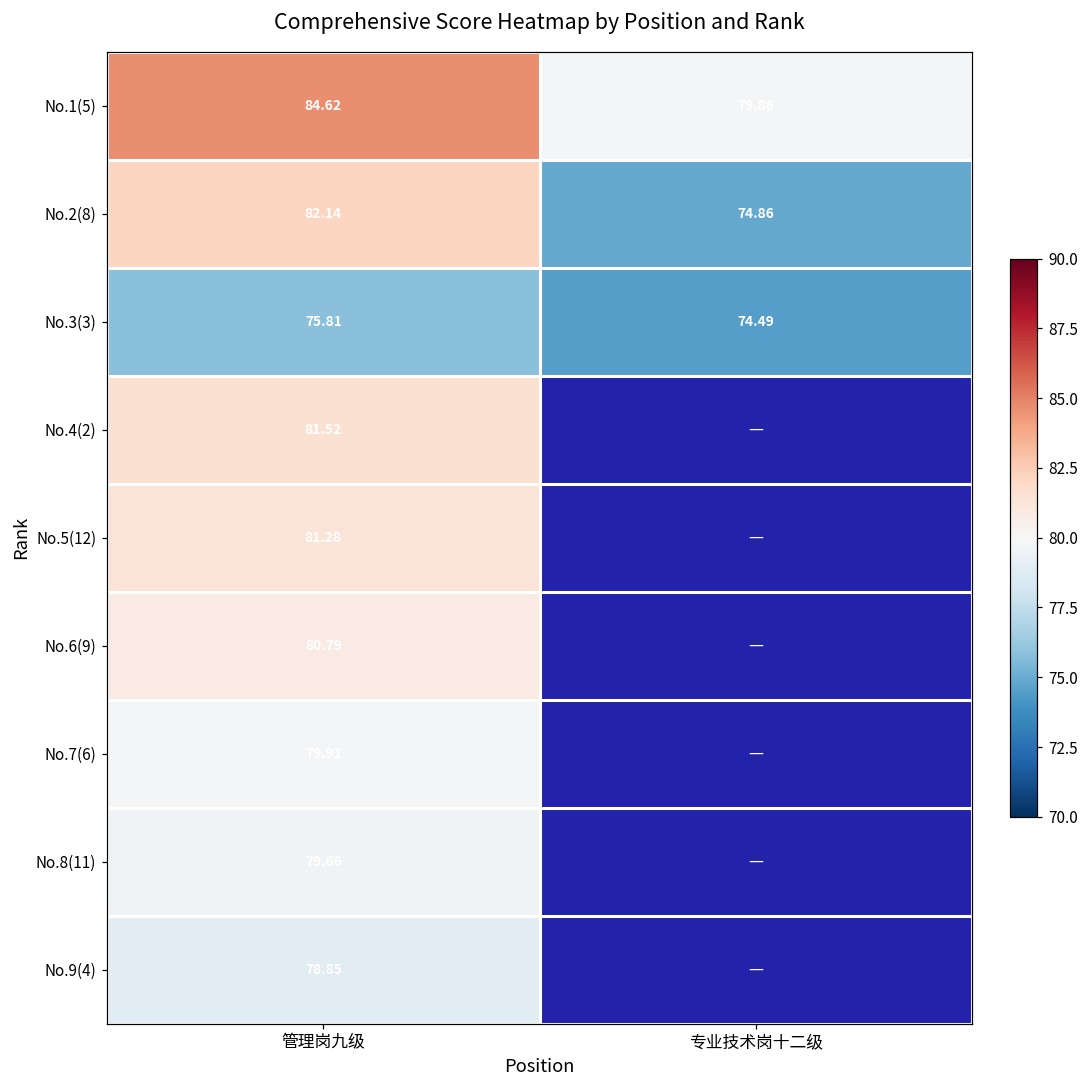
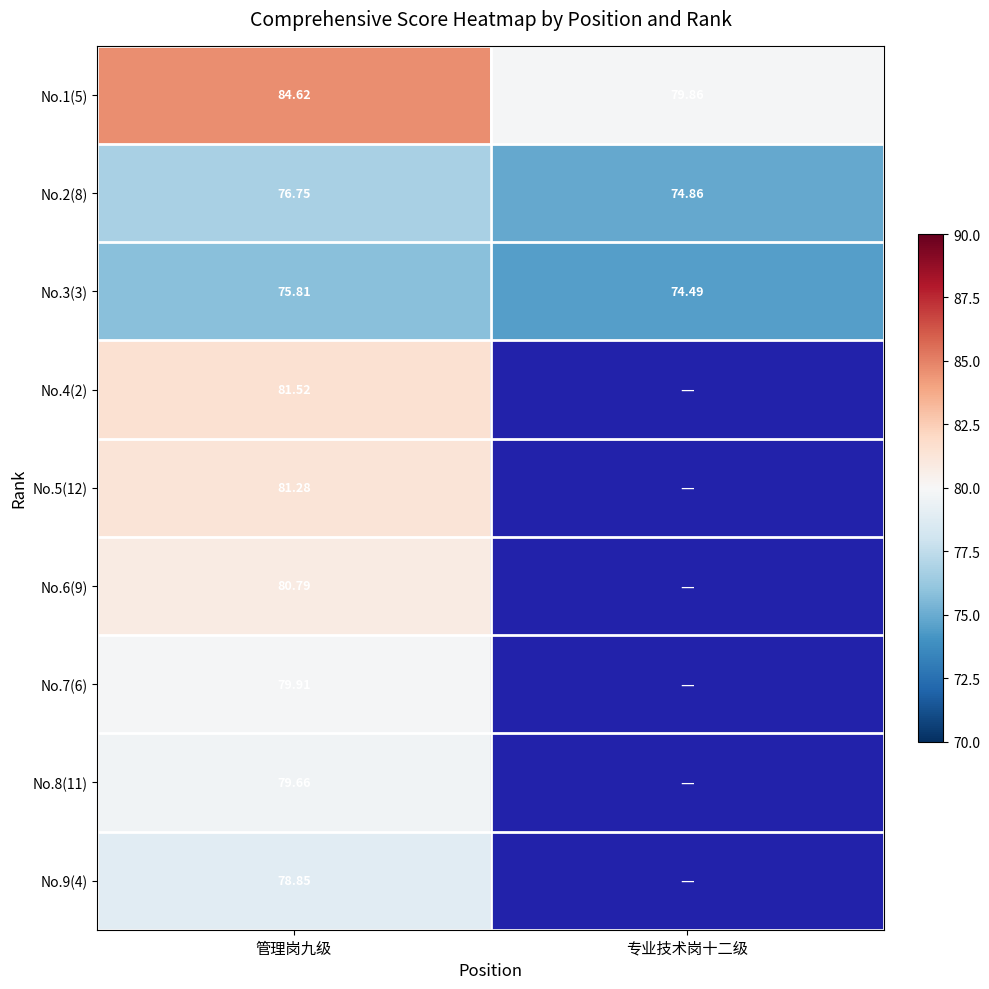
  {
    "No.1(5)": {
      "管理岗九级": 84.62
    },
    "No.2(8)": {
-     "管理岗九级": 82.14,
+     "管理岗九级": 76.75,
      "专业技术岗十二级": 74.86
    },
    "No.3(3)": {
      "管理岗九级": 75.81,
      "专业技术岗十二级": 74.49
    }
  }
